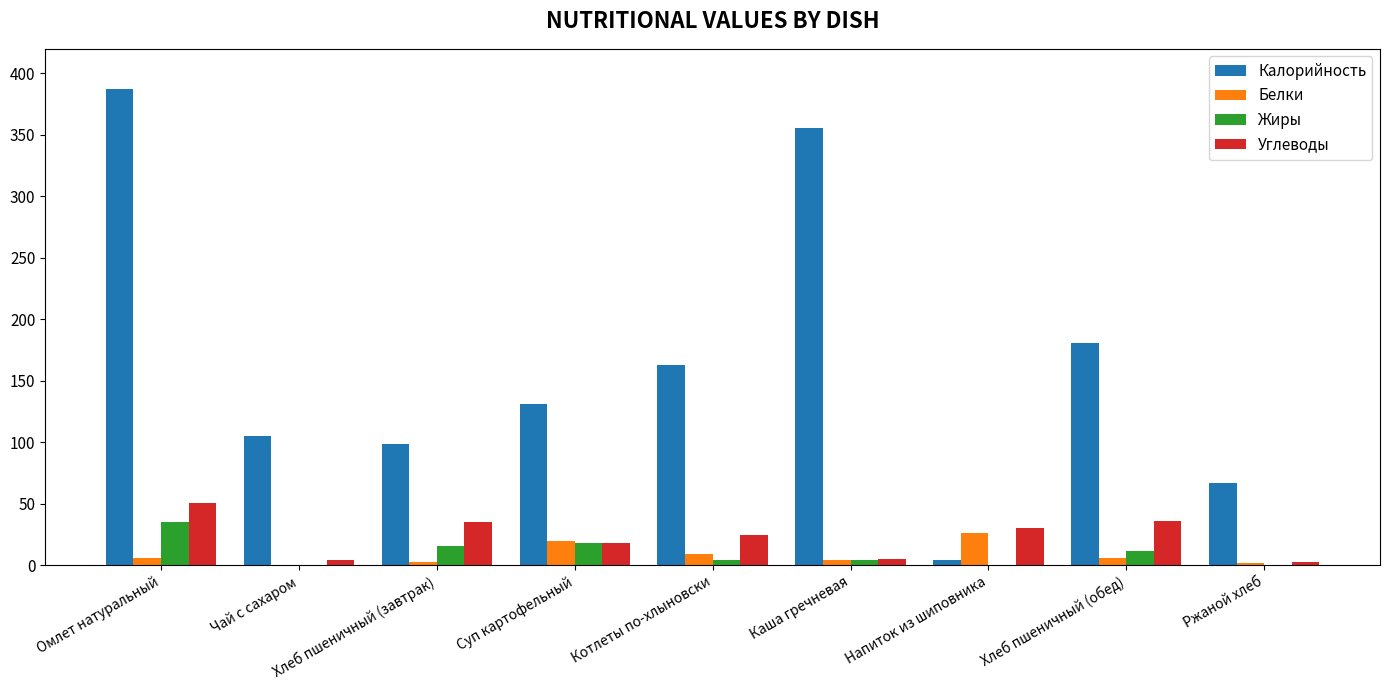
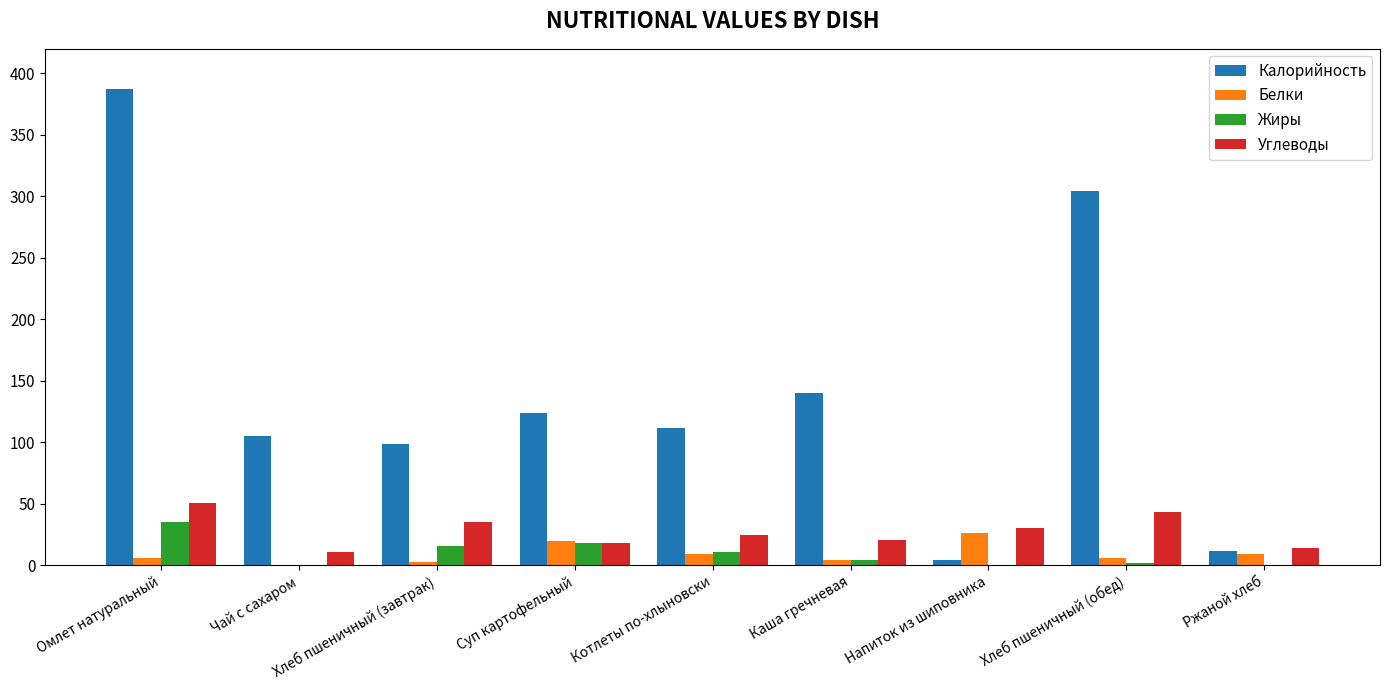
  {
    "Калорийность": {
      "Омлет натуральный": 387,
      "Чай с сахаром": 105,
      "Хлеб пшеничный (завтрак)": 99,
-     "Суп картофельный": 131,
-     "Котлеты по-хлыновски": 163,
-     "Каша гречневая": 356,
+     "Суп картофельный": 124,
+     "Котлеты по-хлыновски": 112,
+     "Каша гречневая": 140,
      "Напиток из шиповника": 4,
-     "Хлеб пшеничный (обед)": 181,
-     "Ржаной хлеб": 67
+     "Хлеб пшеничный (обед)": 304,
+     "Ржаной хлеб": 12
    },
    "Белки": {
      "Омлет натуральный": 6,
      "Чай с сахаром": 0,
      "Хлеб пшеничный (завтрак)": 3,
      "Суп картофельный": 20,
      "Котлеты по-хлыновски": 9,
      "Каша гречневая": 4,
      "Напиток из шиповника": 26,
      "Хлеб пшеничный (обед)": 6,
-     "Ржаной хлеб": 2
+     "Ржаной хлеб": 9
    },
    "Жиры": {
      "Омлет натуральный": 35,
      "Чай с сахаром": 0,
      "Хлеб пшеничный (завтрак)": 16,
      "Суп картофельный": 18,
-     "Котлеты по-хлыновски": 4,
+     "Котлеты по-хлыновски": 11,
      "Каша гречневая": 4,
      "Напиток из шиповника": 0,
-     "Хлеб пшеничный (обед)": 12,
+     "Хлеб пшеничный (обед)": 2,
      "Ржаной хлеб": 0
    },
    "Углеводы": {
      "Омлет натуральный": 51,
-     "Чай с сахаром": 4,
+     "Чай с сахаром": 11,
      "Хлеб пшеничный (завтрак)": 35,
      "Суп картофельный": 18,
      "Котлеты по-хлыновски": 25,
-     "Каша гречневая": 5,
+     "Каша гречневая": 21,
      "Напиток из шиповника": 30,
-     "Хлеб пшеничный (обед)": 36,
-     "Ржаной хлеб": 3
+     "Хлеб пшеничный (обед)": 43,
+     "Ржаной хлеб": 14
    }
  }
